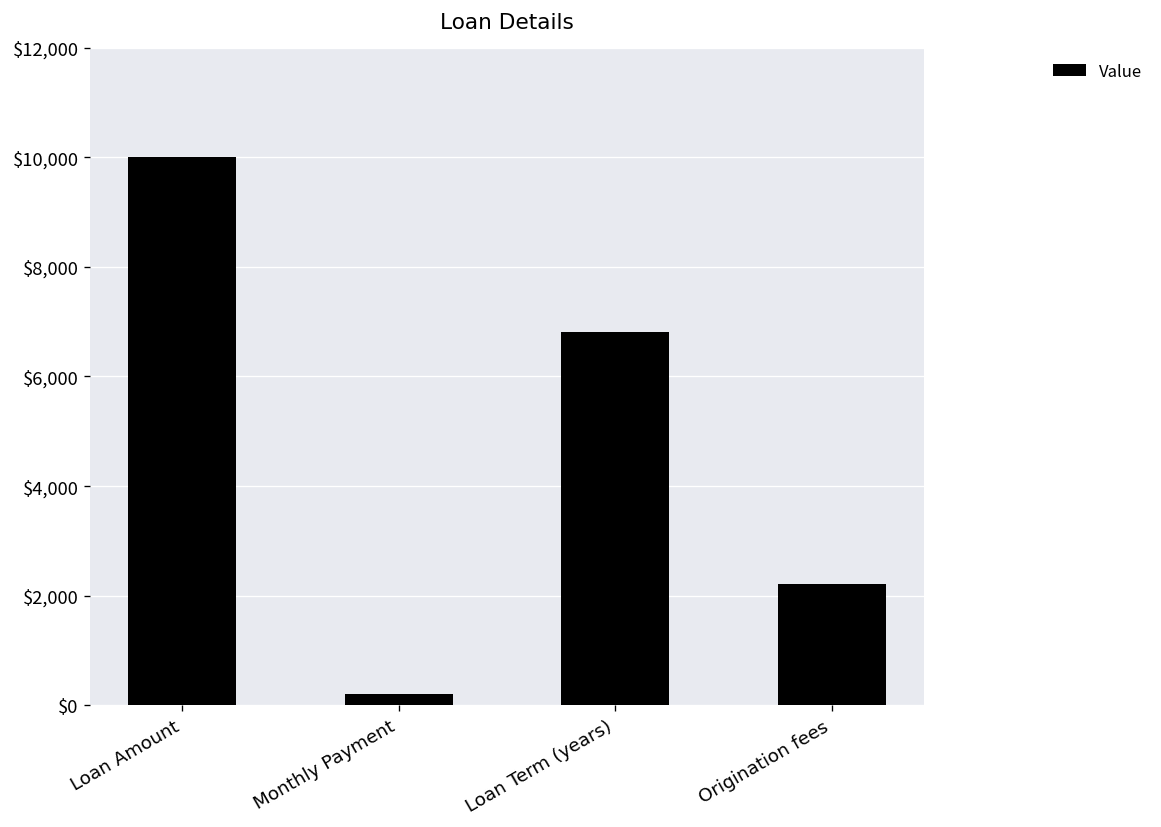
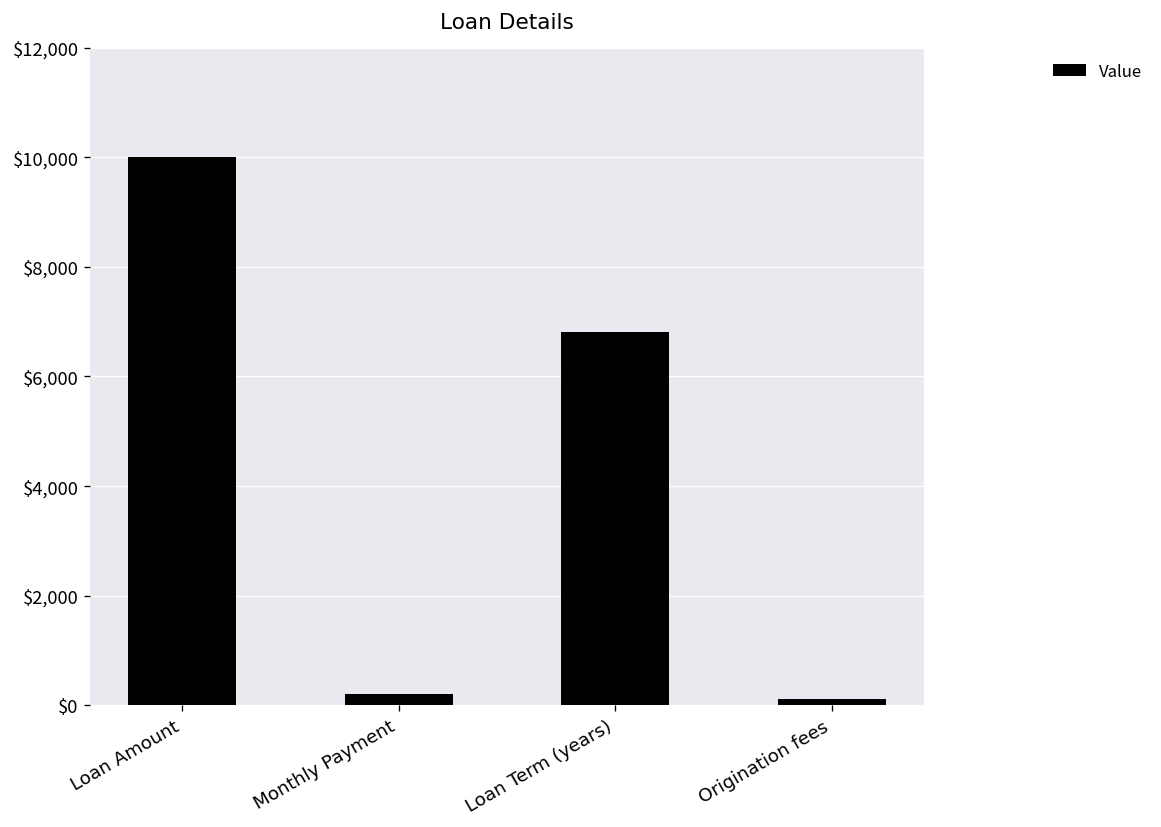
  {
    "Loan Amount": "$10,000",
    "Monthly Payment": "$200",
    "Loan Term (years)": "$6,800",
-   "Origination fees": "$2,200"
+   "Origination fees": "$100"
  }
